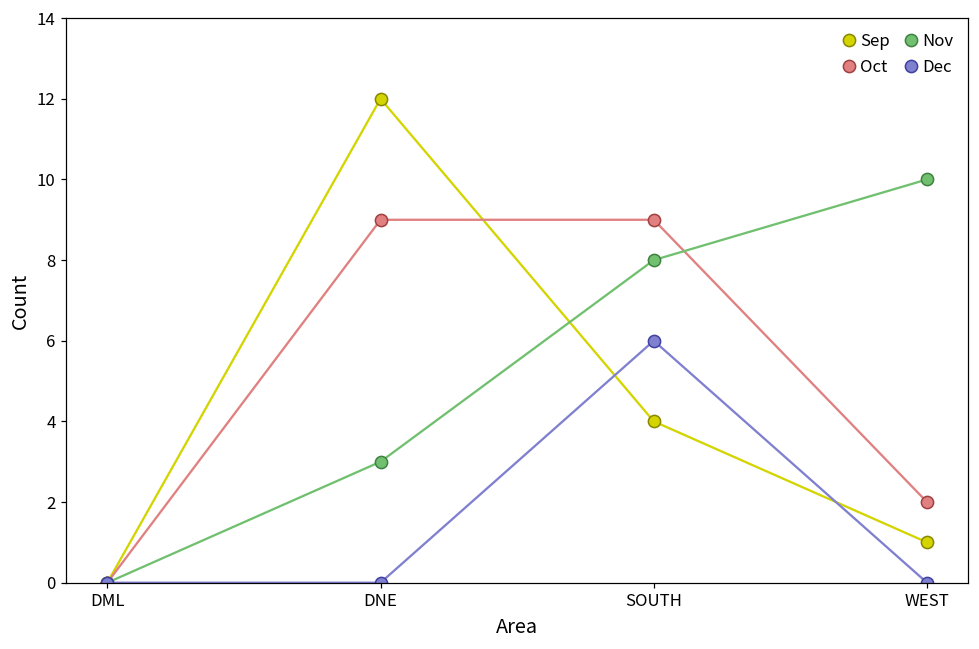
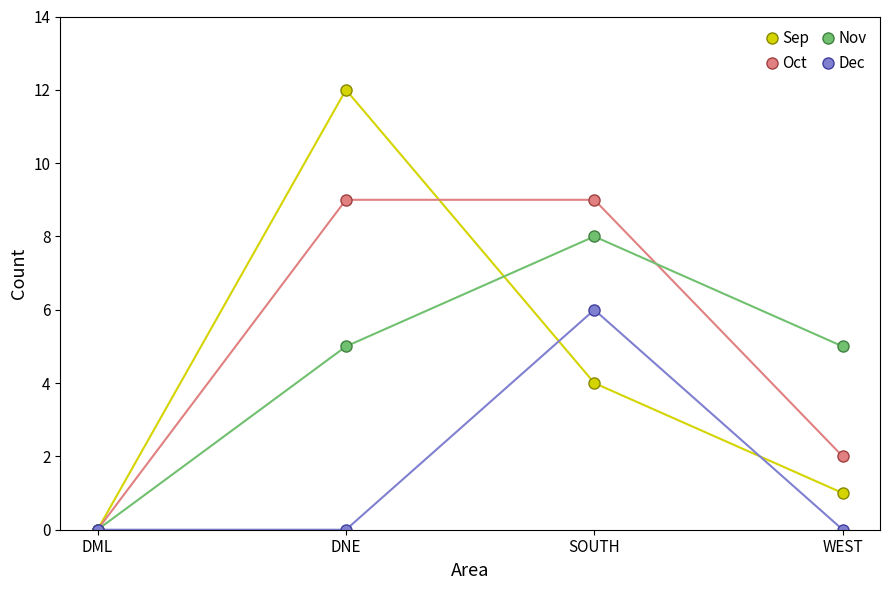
  {
    "Sep": {
      "DNE": 12,
      "SOUTH": 4,
      "WEST": 1
    },
    "Oct": {
      "DNE": 9,
      "SOUTH": 9,
      "WEST": 2
    },
    "Nov": {
-     "DNE": 3,
+     "DNE": 5,
      "SOUTH": 8,
-     "WEST": 10
+     "WEST": 5
    },
    "Dec": {
      "DNE": 0,
      "SOUTH": 6,
      "WEST": 0
    }
  }
